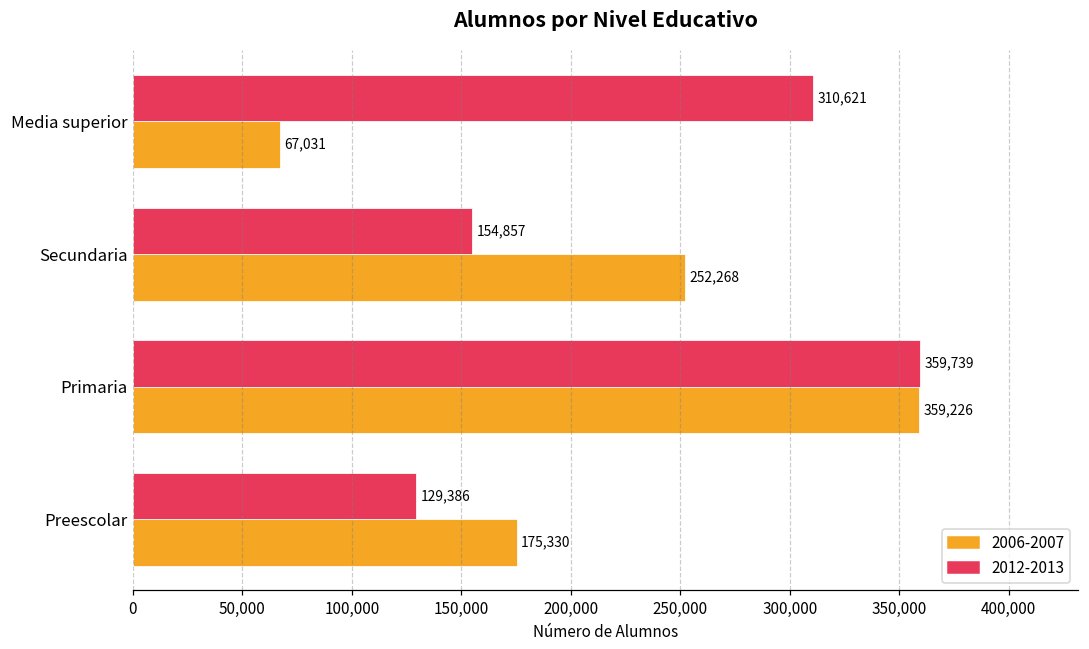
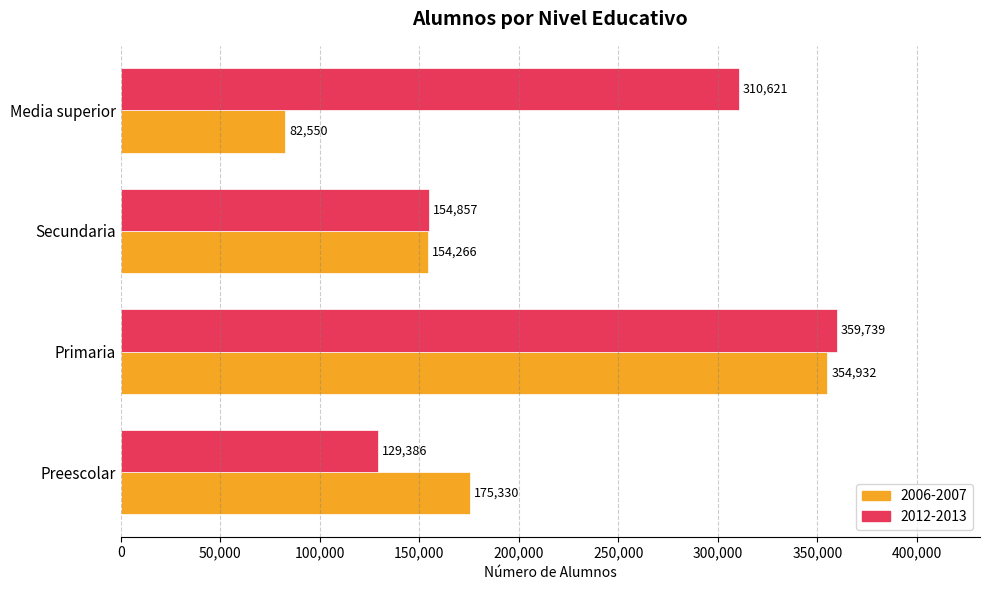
  {
    "2006-2007": {
-     "Media superior": "67,031",
-     "Secundaria": "252,268",
-     "Primaria": "359,226",
+     "Media superior": "82,550",
+     "Secundaria": "154,266",
+     "Primaria": "354,932",
      "Preescolar": "175,330"
    },
    "2012-2013": {
      "Media superior": "310,621",
      "Secundaria": "154,857",
      "Primaria": "359,739",
      "Preescolar": "129,386"
    }
  }
